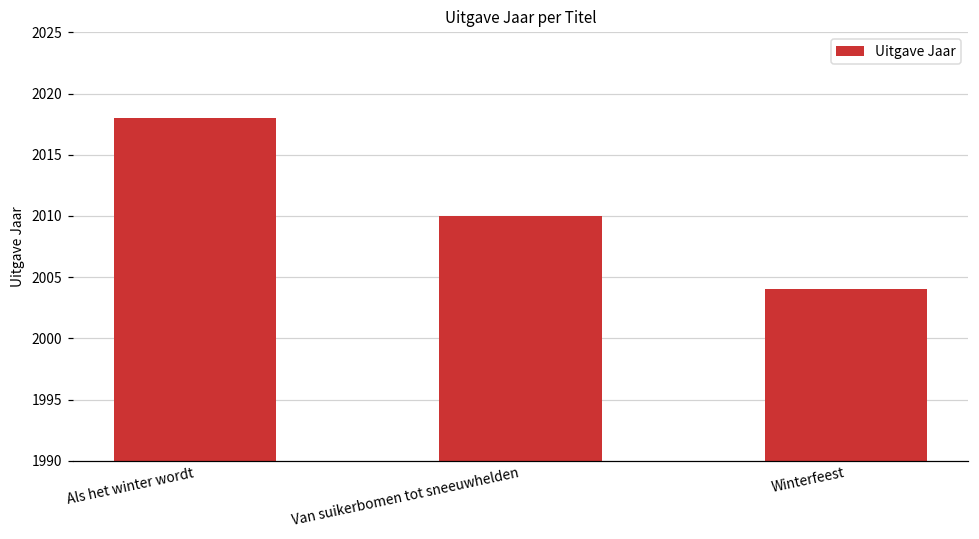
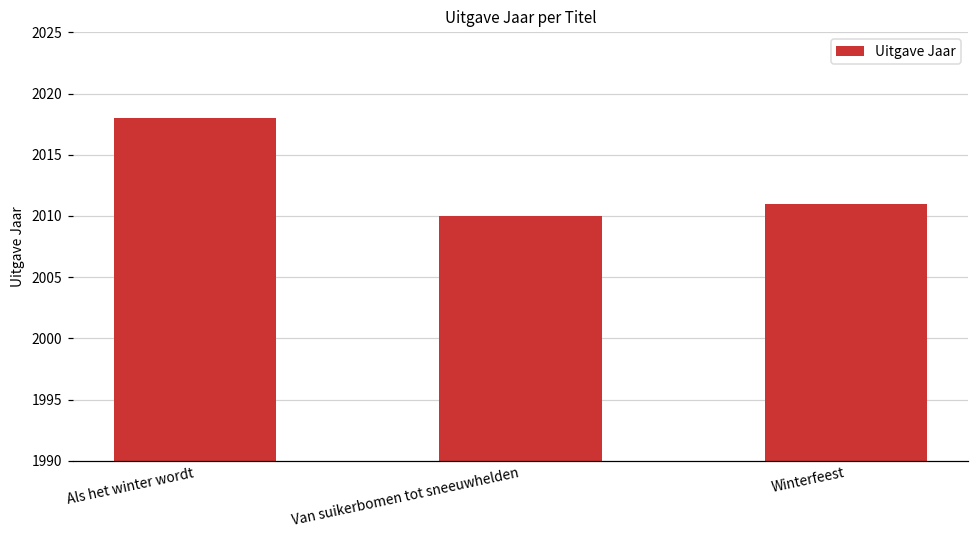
  {
    "Als het winter wordt": 2018,
    "Van suikerbomen tot sneeuwhelden": 2010,
-   "Winterfeest": 2004
+   "Winterfeest": 2011
  }
